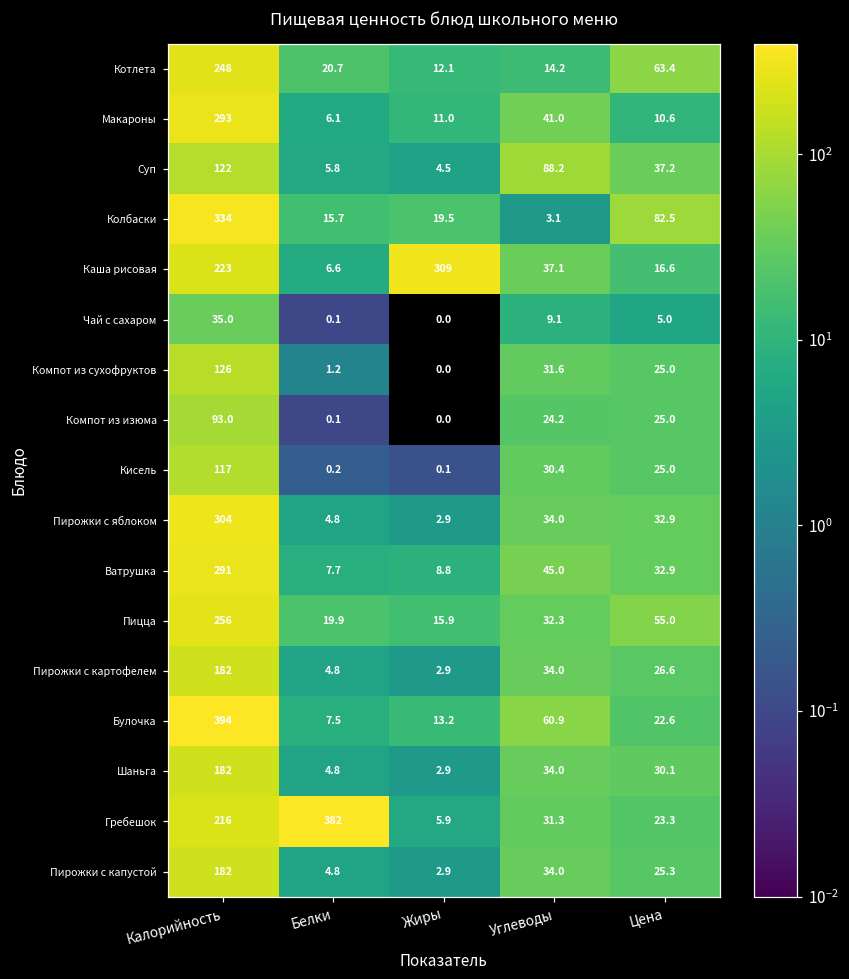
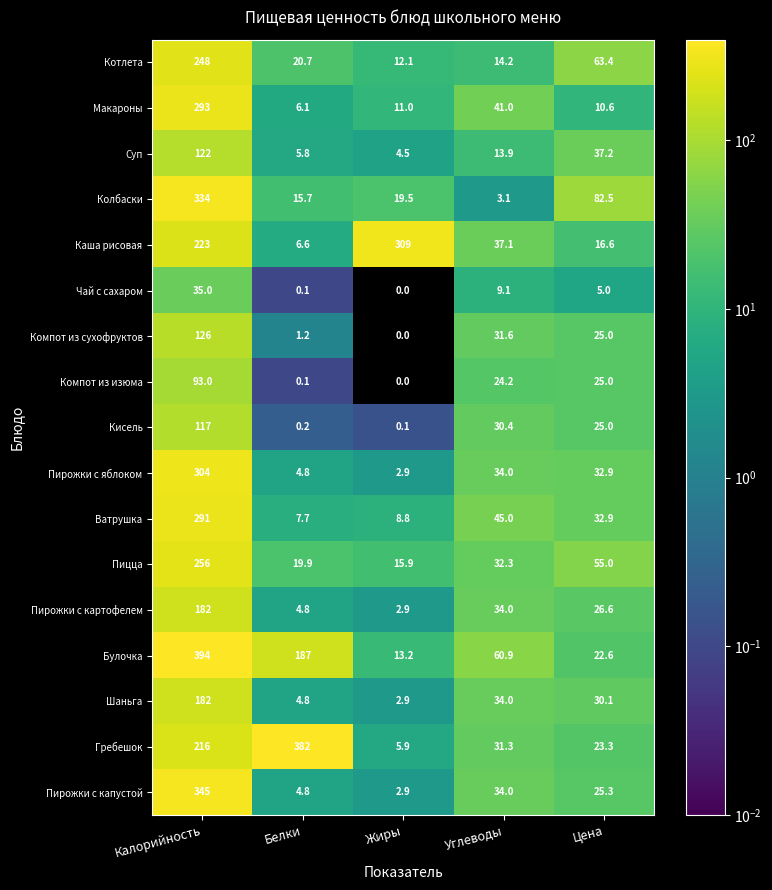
  {
    "Котлета": {
      "Калорийность": 248,
      "Белки": 20.7,
      "Жиры": 12.1,
      "Углеводы": 14.2,
      "Цена": 63.4
    },
    "Макароны": {
      "Калорийность": 293,
      "Белки": 6.1,
      "Жиры": 11.0,
      "Углеводы": 41.0,
      "Цена": 10.6
    },
    "Суп": {
      "Калорийность": 122,
      "Белки": 5.8,
      "Жиры": 4.5,
-     "Углеводы": 88.2,
+     "Углеводы": 13.9,
      "Цена": 37.2
    },
    "Колбаски": {
      "Калорийность": 334,
      "Белки": 15.7,
      "Жиры": 19.5,
      "Углеводы": 3.1,
      "Цена": 82.5
    },
    "Каша рисовая": {
      "Калорийность": 223,
      "Белки": 6.6,
      "Жиры": 309,
      "Углеводы": 37.1,
      "Цена": 16.6
    },
    "Чай с сахаром": {
      "Калорийность": 35.0,
      "Белки": 0.1,
      "Жиры": 0.0,
      "Углеводы": 9.1,
      "Цена": 5.0
    },
    "Компот из сухофруктов": {
      "Калорийность": 126,
      "Белки": 1.2,
      "Жиры": 0.0,
      "Углеводы": 31.6,
      "Цена": 25.0
    },
    "Компот из изюма": {
      "Калорийность": 93.0,
      "Белки": 0.1,
      "Жиры": 0.0,
      "Углеводы": 24.2,
      "Цена": 25.0
    },
    "Кисель": {
      "Калорийность": 117,
      "Белки": 0.2,
      "Жиры": 0.1,
      "Углеводы": 30.4,
      "Цена": 25.0
    },
    "Пирожки с яблоком": {
      "Калорийность": 304,
      "Белки": 4.8,
      "Жиры": 2.9,
      "Углеводы": 34.0,
      "Цена": 32.9
    },
    "Ватрушка": {
      "Калорийность": 291,
      "Белки": 7.7,
      "Жиры": 8.8,
      "Углеводы": 45.0,
      "Цена": 32.9
    },
    "Пицца": {
      "Калорийность": 256,
      "Белки": 19.9,
      "Жиры": 15.9,
      "Углеводы": 32.3,
      "Цена": 55.0
    },
    "Пирожки с картофелем": {
      "Калорийность": 182,
      "Белки": 4.8,
      "Жиры": 2.9,
      "Углеводы": 34.0,
      "Цена": 26.6
    },
    "Булочка": {
      "Калорийность": 394,
-     "Белки": 7.5,
+     "Белки": 187,
      "Жиры": 13.2,
      "Углеводы": 60.9,
      "Цена": 22.6
    },
    "Шаньга": {
      "Калорийность": 182,
      "Белки": 4.8,
      "Жиры": 2.9,
      "Углеводы": 34.0,
      "Цена": 30.1
    },
    "Гребешок": {
      "Калорийность": 216,
      "Белки": 382,
      "Жиры": 5.9,
      "Углеводы": 31.3,
      "Цена": 23.3
    },
    "Пирожки с капустой": {
-     "Калорийность": 182,
+     "Калорийность": 345,
      "Белки": 4.8,
      "Жиры": 2.9,
      "Углеводы": 34.0,
      "Цена": 25.3
    }
  }
